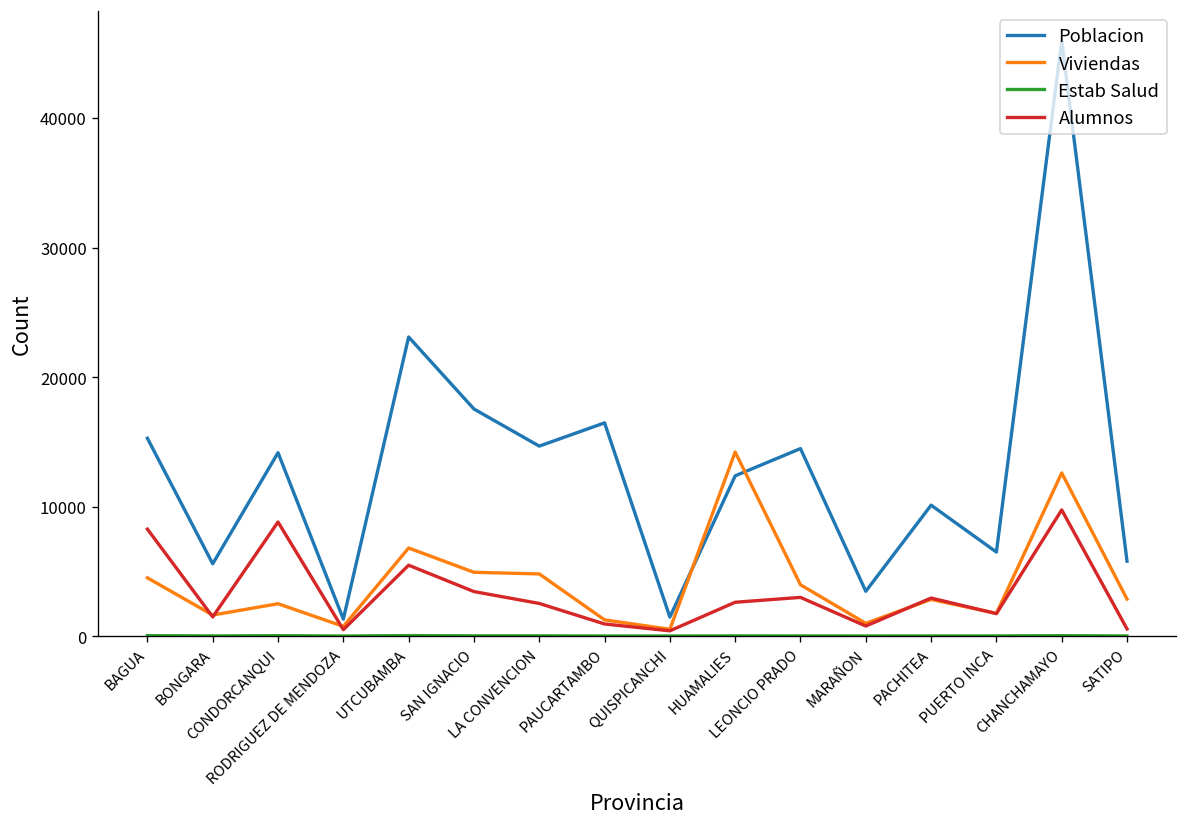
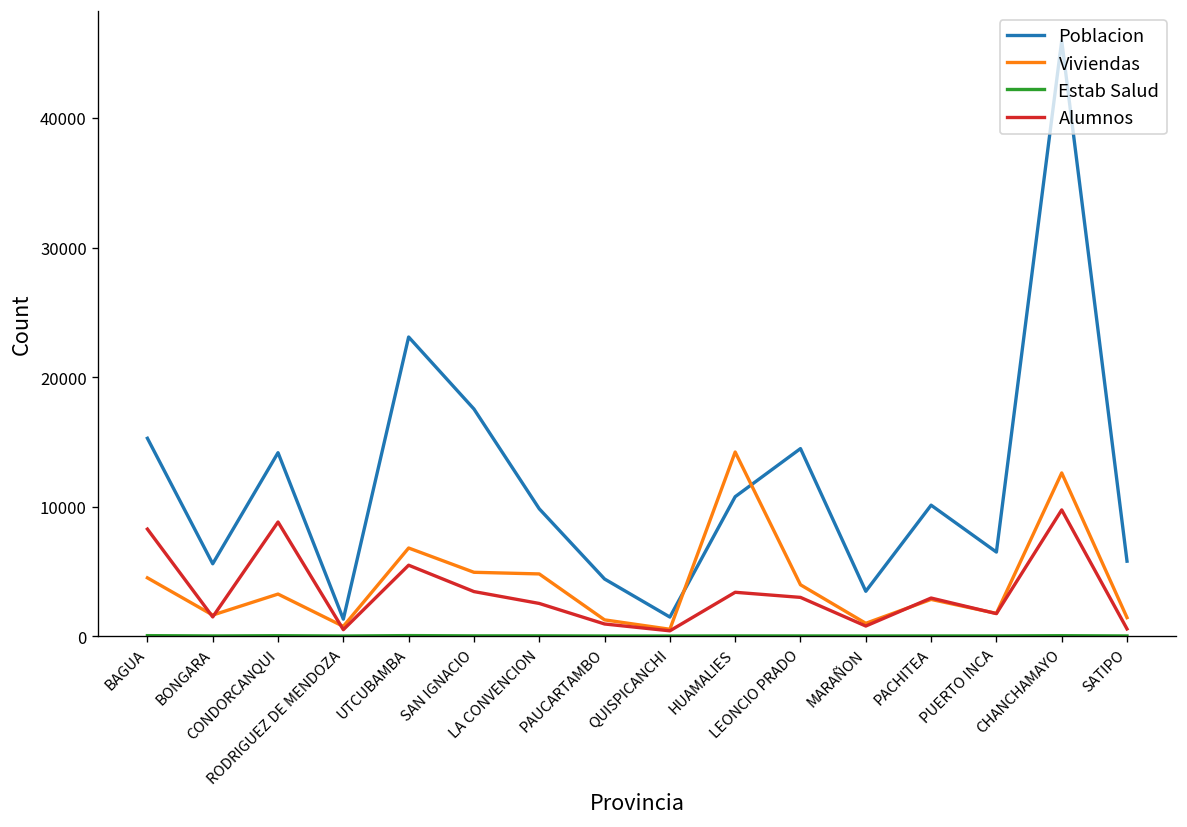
  {
    "Poblacion": {
      "BAGUA": 15300,
      "BONGARA": 5600,
      "CONDORCANQUI": 14200,
      "RODRIGUEZ DE MENDOZA": 1300,
      "UTCUBAMBA": 23100,
      "SAN IGNACIO": 17500,
-     "LA CONVENCION": 14700,
-     "PAUCARTAMBO": 16500,
+     "LA CONVENCION": 9800,
+     "PAUCARTAMBO": 4400,
      "QUISPICANCHI": 1500,
-     "HUAMALIES": 12400,
+     "HUAMALIES": 10800,
      "LEONCIO PRADO": 14500,
      "MARAÑON": 3500,
      "PACHITEA": 10100,
      "PUERTO INCA": 6500,
      "SATIPO": 5800
    },
    "Viviendas": {
      "BAGUA": 4500,
-     "CONDORCANQUI": 2500,
+     "CONDORCANQUI": 3200,
      "RODRIGUEZ DE MENDOZA": 700,
      "UTCUBAMBA": 6800,
      "SAN IGNACIO": 4900,
      "LA CONVENCION": 4800,
      "PAUCARTAMBO": 1200,
      "HUAMALIES": 14200,
      "LEONCIO PRADO": 4000,
      "CHANCHAMAYO": 12600,
-     "SATIPO": 2800
+     "SATIPO": 1400
    },
    "Estab Salud": {
      "BAGUA": 0,
      "BONGARA": 0,
      "CONDORCANQUI": 0,
      "RODRIGUEZ DE MENDOZA": 0,
      "UTCUBAMBA": 0,
      "SAN IGNACIO": 0,
      "LA CONVENCION": 0,
      "PAUCARTAMBO": 0,
      "QUISPICANCHI": 0,
      "HUAMALIES": 0,
      "LEONCIO PRADO": 0,
      "MARAÑON": 0,
      "PACHITEA": 0,
      "PUERTO INCA": 0,
      "CHANCHAMAYO": 0,
      "SATIPO": 0
    },
    "Alumnos": {
      "BAGUA": 8300,
      "CONDORCANQUI": 8800,
      "RODRIGUEZ DE MENDOZA": 500,
      "UTCUBAMBA": 5500,
      "SAN IGNACIO": 3400,
      "LA CONVENCION": 2500,
      "PAUCARTAMBO": 900,
-     "HUAMALIES": 2600,
+     "HUAMALIES": 3400,
      "LEONCIO PRADO": 3000,
      "CHANCHAMAYO": 9700,
      "SATIPO": 500
    }
  }
